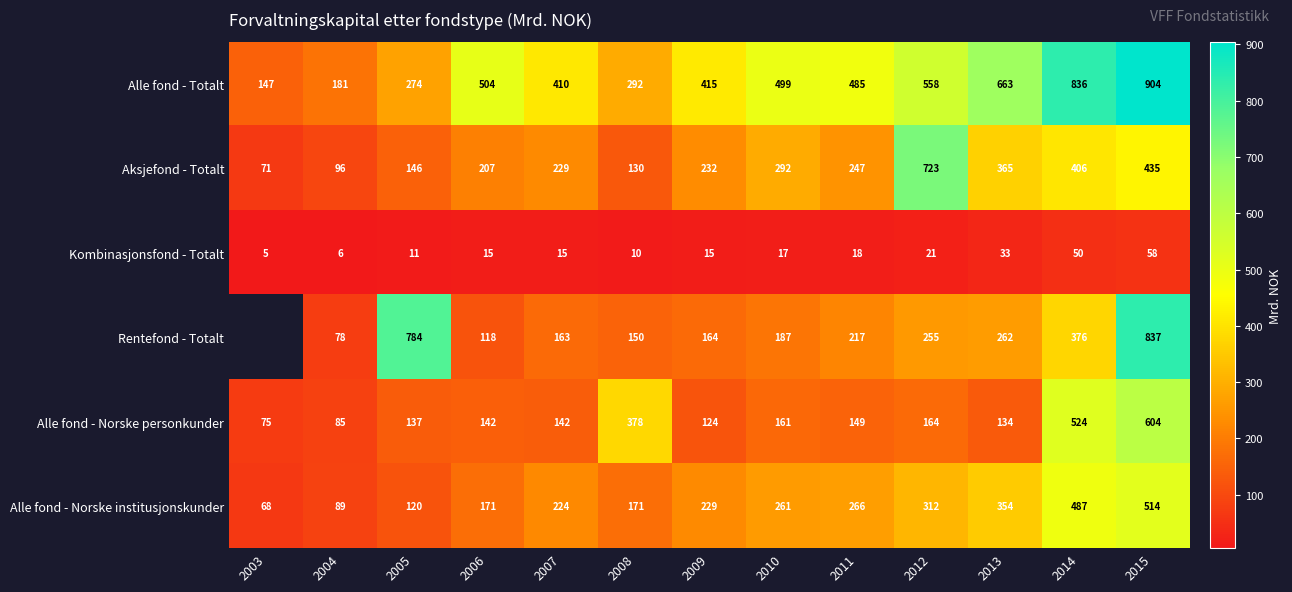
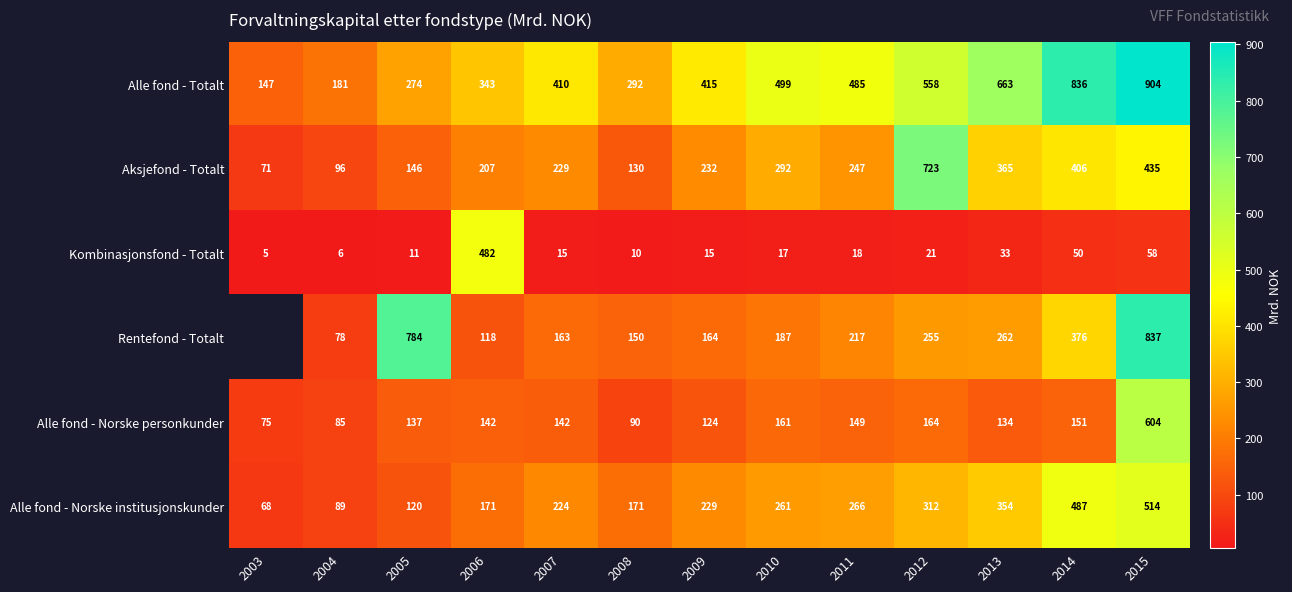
  {
    "Alle fond - Totalt": {
      "2003": 147,
      "2004": 181,
      "2005": 274,
-     "2006": 504,
+     "2006": 343,
      "2007": 410,
      "2008": 292,
      "2009": 415,
      "2010": 499,
      "2011": 485,
      "2012": 558,
      "2013": 663,
      "2014": 836,
      "2015": 904
    },
    "Aksjefond - Totalt": {
      "2003": 71,
      "2004": 96,
      "2005": 146,
      "2006": 207,
      "2007": 229,
      "2008": 130,
      "2009": 232,
      "2010": 292,
      "2011": 247,
      "2012": 723,
      "2013": 365,
      "2014": 406,
      "2015": 435
    },
    "Kombinasjonsfond - Totalt": {
      "2003": 5,
      "2004": 6,
      "2005": 11,
-     "2006": 15,
+     "2006": 482,
      "2007": 15,
      "2008": 10,
      "2009": 15,
      "2010": 17,
      "2011": 18,
      "2012": 21,
      "2013": 33,
      "2014": 50,
      "2015": 58
    },
    "Rentefond - Totalt": {
      "2004": 78,
      "2005": 784,
      "2006": 118,
      "2007": 163,
      "2008": 150,
      "2009": 164,
      "2010": 187,
      "2011": 217,
      "2012": 255,
      "2013": 262,
      "2014": 376,
      "2015": 837
    },
    "Alle fond - Norske personkunder": {
      "2003": 75,
      "2004": 85,
      "2005": 137,
      "2006": 142,
      "2007": 142,
-     "2008": 378,
+     "2008": 90,
      "2009": 124,
      "2010": 161,
      "2011": 149,
      "2012": 164,
      "2013": 134,
-     "2014": 524,
+     "2014": 151,
      "2015": 604
    },
    "Alle fond - Norske institusjonskunder": {
      "2003": 68,
      "2004": 89,
      "2005": 120,
      "2006": 171,
      "2007": 224,
      "2008": 171,
      "2009": 229,
      "2010": 261,
      "2011": 266,
      "2012": 312,
      "2013": 354,
      "2014": 487,
      "2015": 514
    }
  }
